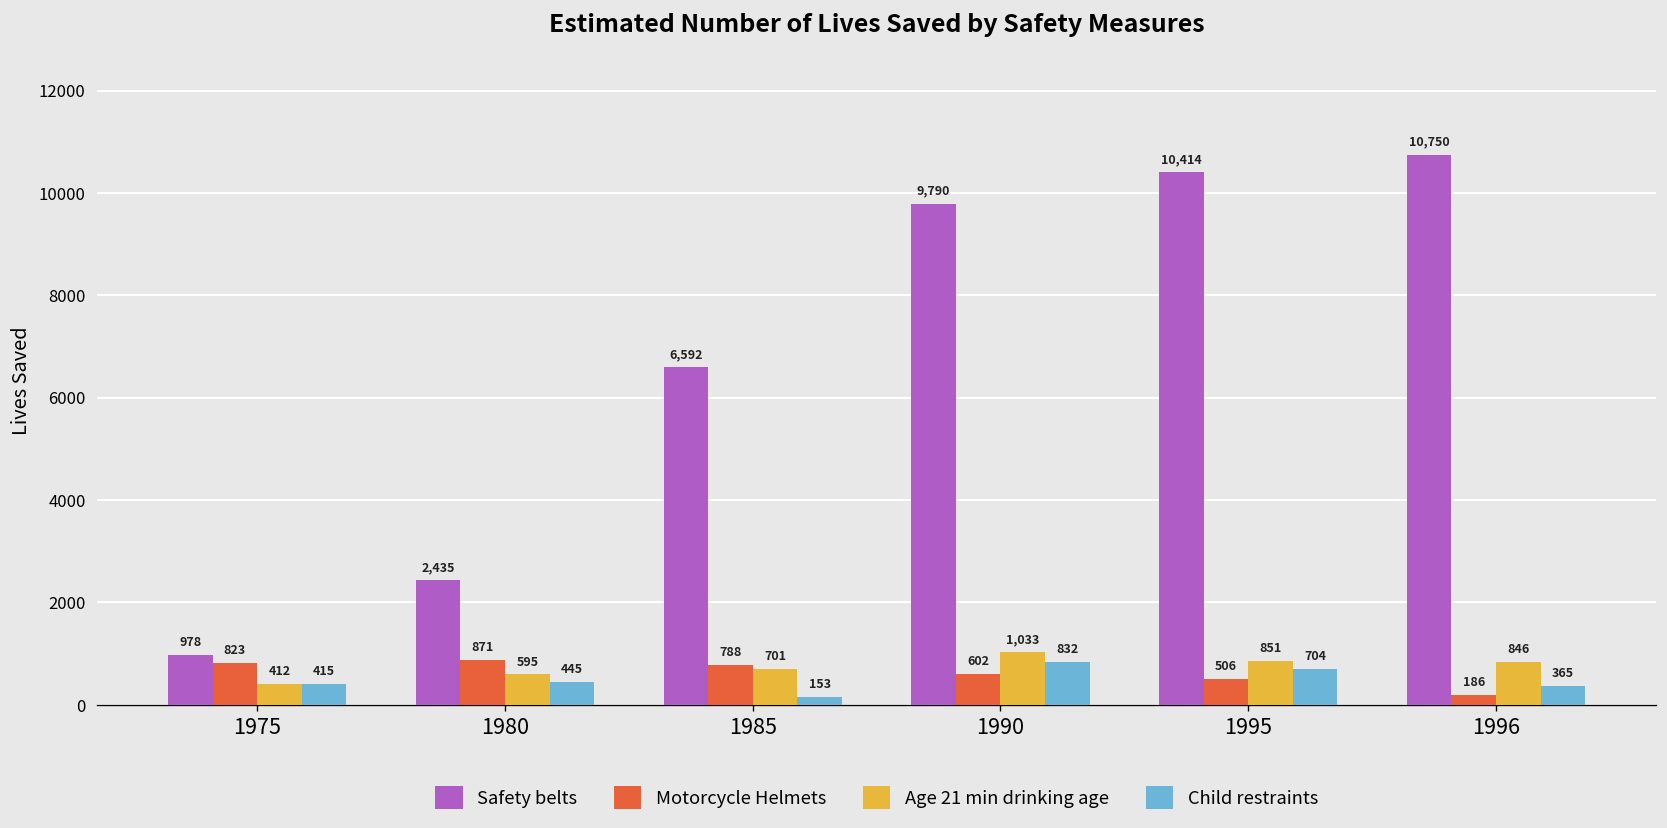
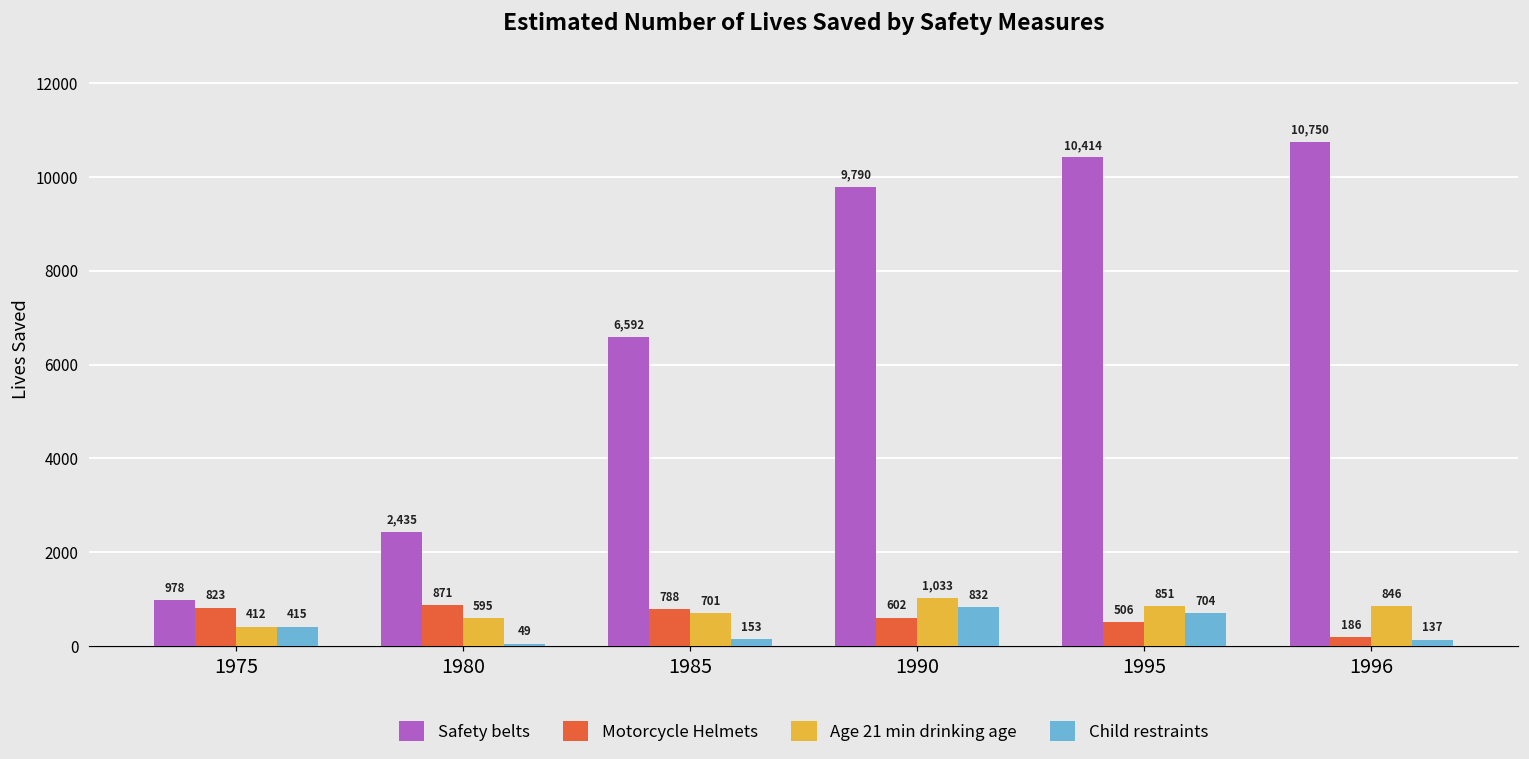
  {
    "Safety belts": {
      "1975": "978",
      "1980": "2,435",
      "1985": "6,592",
      "1990": "9,790",
      "1995": "10,414",
      "1996": "10,750"
    },
    "Motorcycle Helmets": {
      "1975": "823",
      "1980": "871",
      "1985": "788",
      "1990": "602",
      "1995": "506",
      "1996": "186"
    },
    "Age 21 min drinking age": {
      "1975": "412",
      "1980": "595",
      "1985": "701",
      "1990": "1,033",
      "1995": "851",
      "1996": "846"
    },
    "Child restraints": {
      "1975": "415",
-     "1980": "445",
+     "1980": "49",
      "1985": "153",
      "1990": "832",
      "1995": "704",
-     "1996": "365"
+     "1996": "137"
    }
  }
